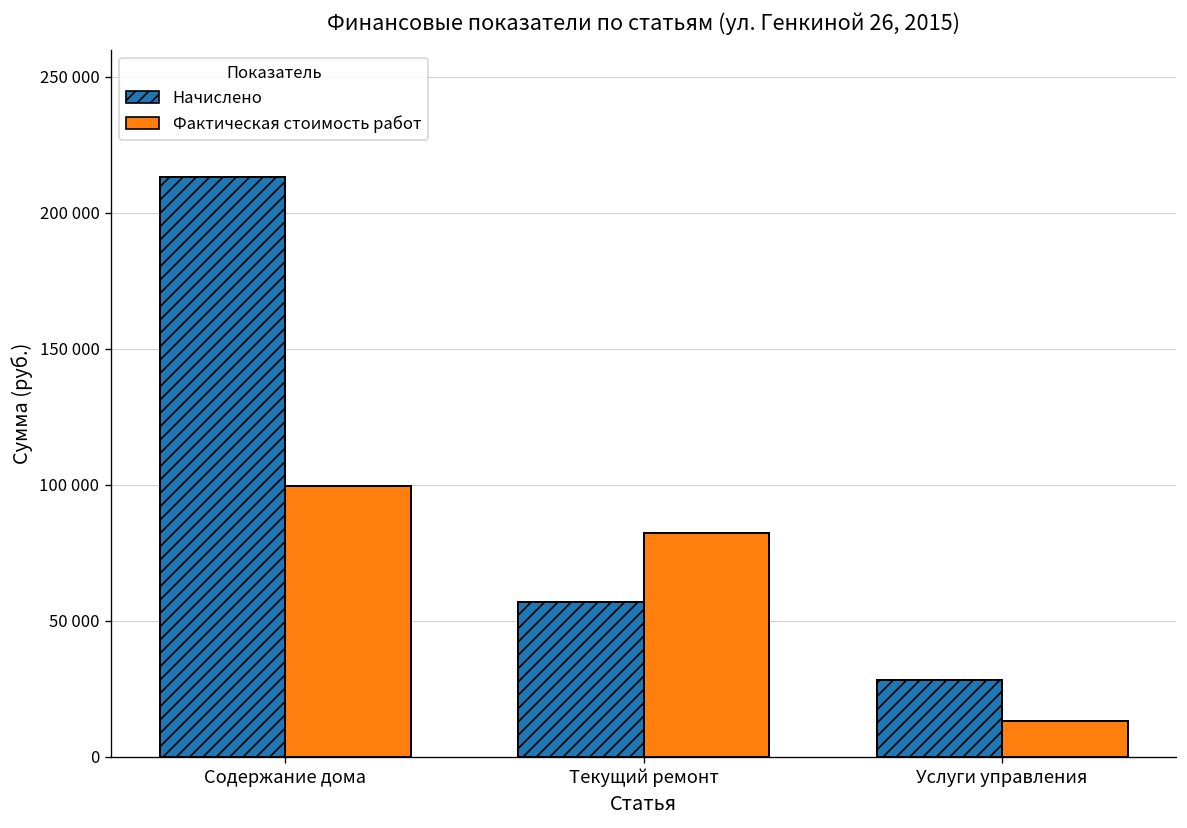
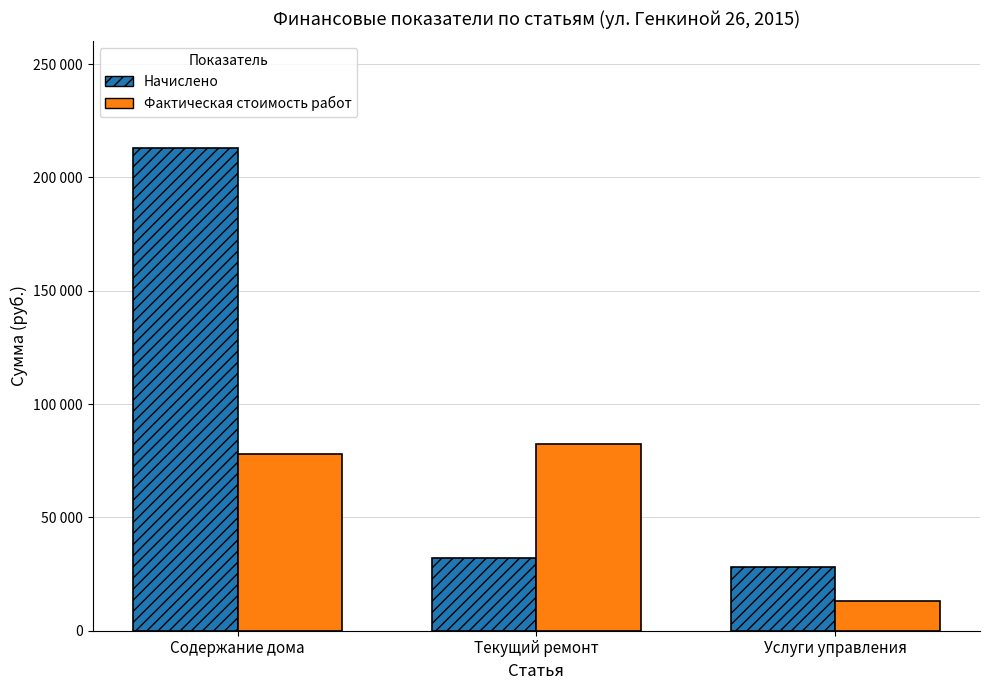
  {
    "Начислено": {
      "Содержание дома": 213000,
-     "Текущий ремонт": 57000,
+     "Текущий ремонт": 32000,
      "Услуги управления": 28000
    },
    "Фактическая стоимость работ": {
-     "Содержание дома": 100000,
+     "Содержание дома": 78000,
      "Текущий ремонт": 82000,
      "Услуги управления": 13000
    }
  }
